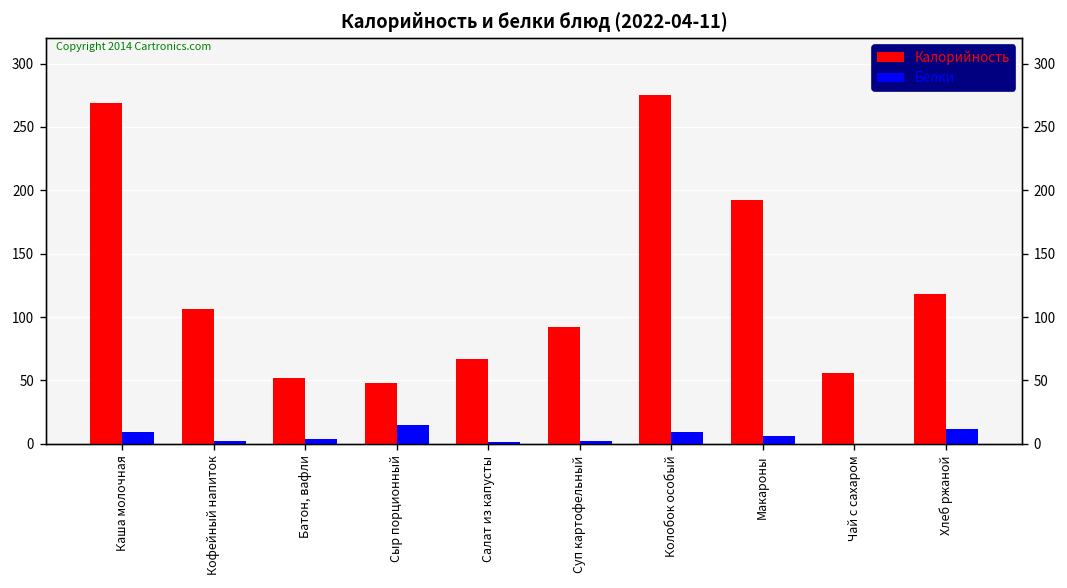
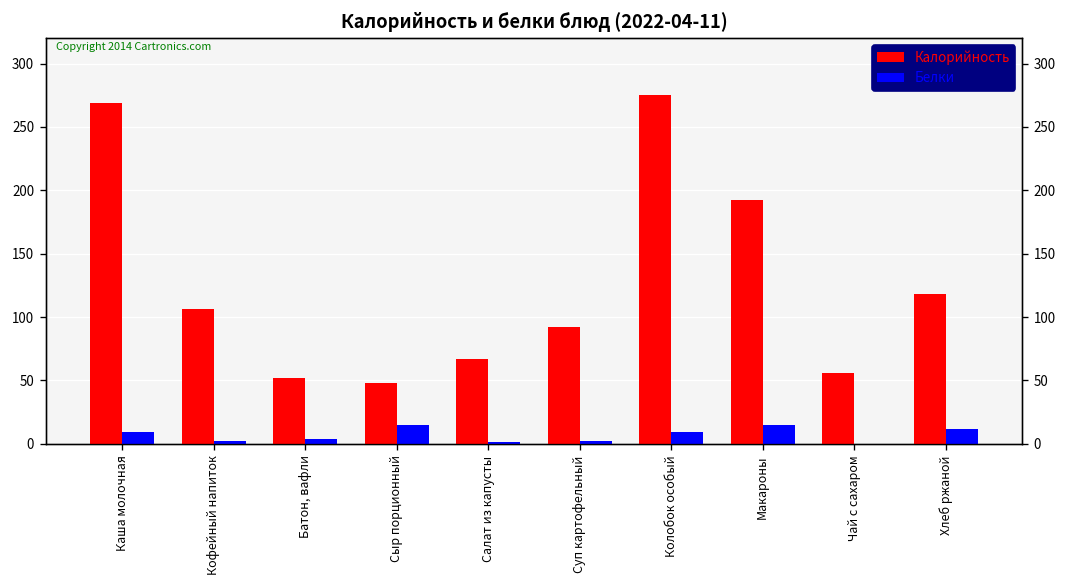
  {
    "Калорийность": {
      "Каша молочная": 269,
      "Кофейный напиток": 106,
      "Батон, вафли": 52,
      "Сыр порционный": 48,
      "Салат из капусты": 67,
      "Суп картофельный": 92,
      "Колобок особый": 275,
      "Макароны": 192,
      "Чай с сахаром": 56,
      "Хлеб ржаной": 118
    },
    "Белки": {
      "Каша молочная": 9,
      "Батон, вафли": 4,
      "Сыр порционный": 15,
      "Колобок особый": 9,
-     "Макароны": 6,
+     "Макароны": 15,
      "Чай с сахаром": 0,
      "Хлеб ржаной": 12
    }
  }
